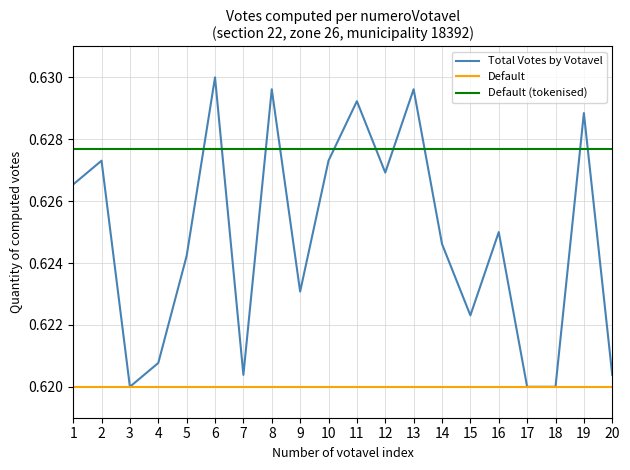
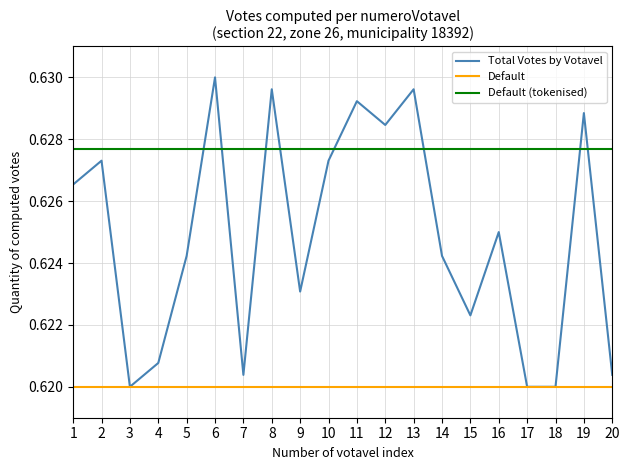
  {
    "Total Votes by Votavel": {
      "1": 0.6265,
      "2": 0.6273,
      "4": 0.6208,
      "5": 0.6242,
      "6": 0.6300,
      "7": 0.6204,
      "8": 0.6296,
      "9": 0.6231,
      "10": 0.6273,
      "11": 0.6292,
-     "12": 0.6269,
+     "12": 0.6285,
      "13": 0.6296,
-     "14": 0.6246,
+     "14": 0.6242,
      "15": 0.6223,
      "16": 0.6250,
      "19": 0.6288,
      "20": 0.6204
    },
    "Default": {
      "1": 0.6200,
      "2": 0.6200,
      "4": 0.6200,
      "5": 0.6200,
      "6": 0.6200,
      "7": 0.6200,
      "8": 0.6200,
      "9": 0.6200,
      "10": 0.6200,
      "11": 0.6200,
      "12": 0.6200,
      "13": 0.6200,
      "14": 0.6200,
      "15": 0.6200,
      "16": 0.6200,
      "19": 0.6200,
      "20": 0.6200
    },
    "Default (tokenised)": {
      "1": 0.6277,
      "2": 0.6277,
      "3": 0.6277,
      "4": 0.6277,
      "5": 0.6277,
      "6": 0.6277,
      "7": 0.6277,
      "8": 0.6277,
      "9": 0.6277,
      "10": 0.6277,
      "11": 0.6277,
      "12": 0.6277,
      "13": 0.6277,
      "14": 0.6277,
      "15": 0.6277,
      "16": 0.6277,
      "17": 0.6277,
      "18": 0.6277,
      "19": 0.6277,
      "20": 0.6277
    }
  }
